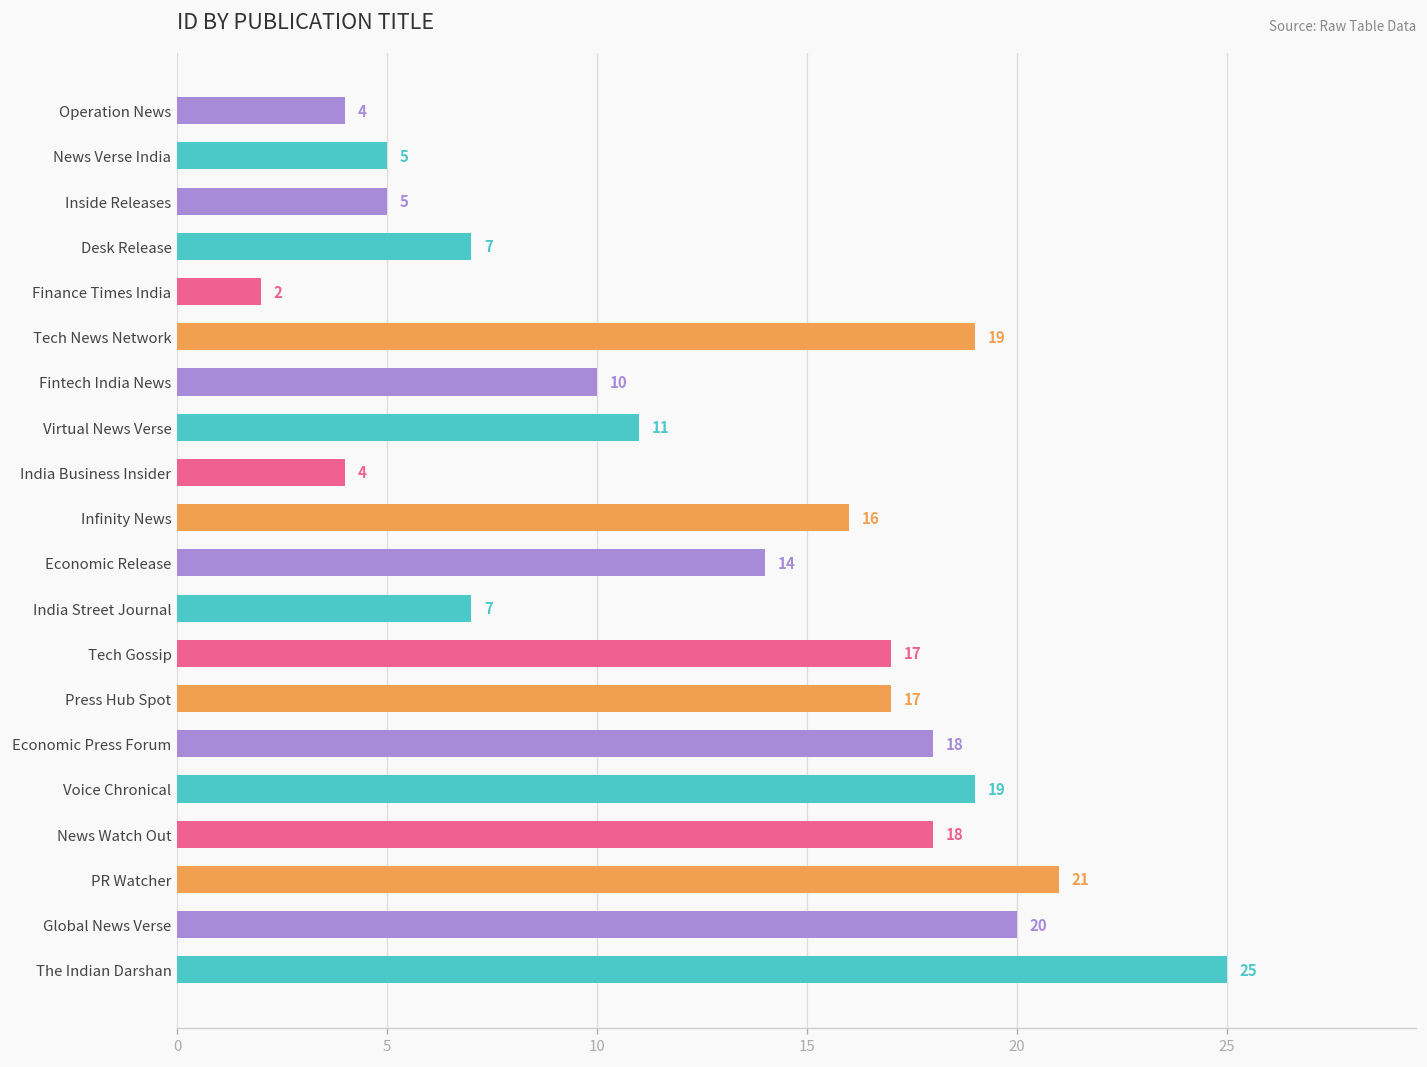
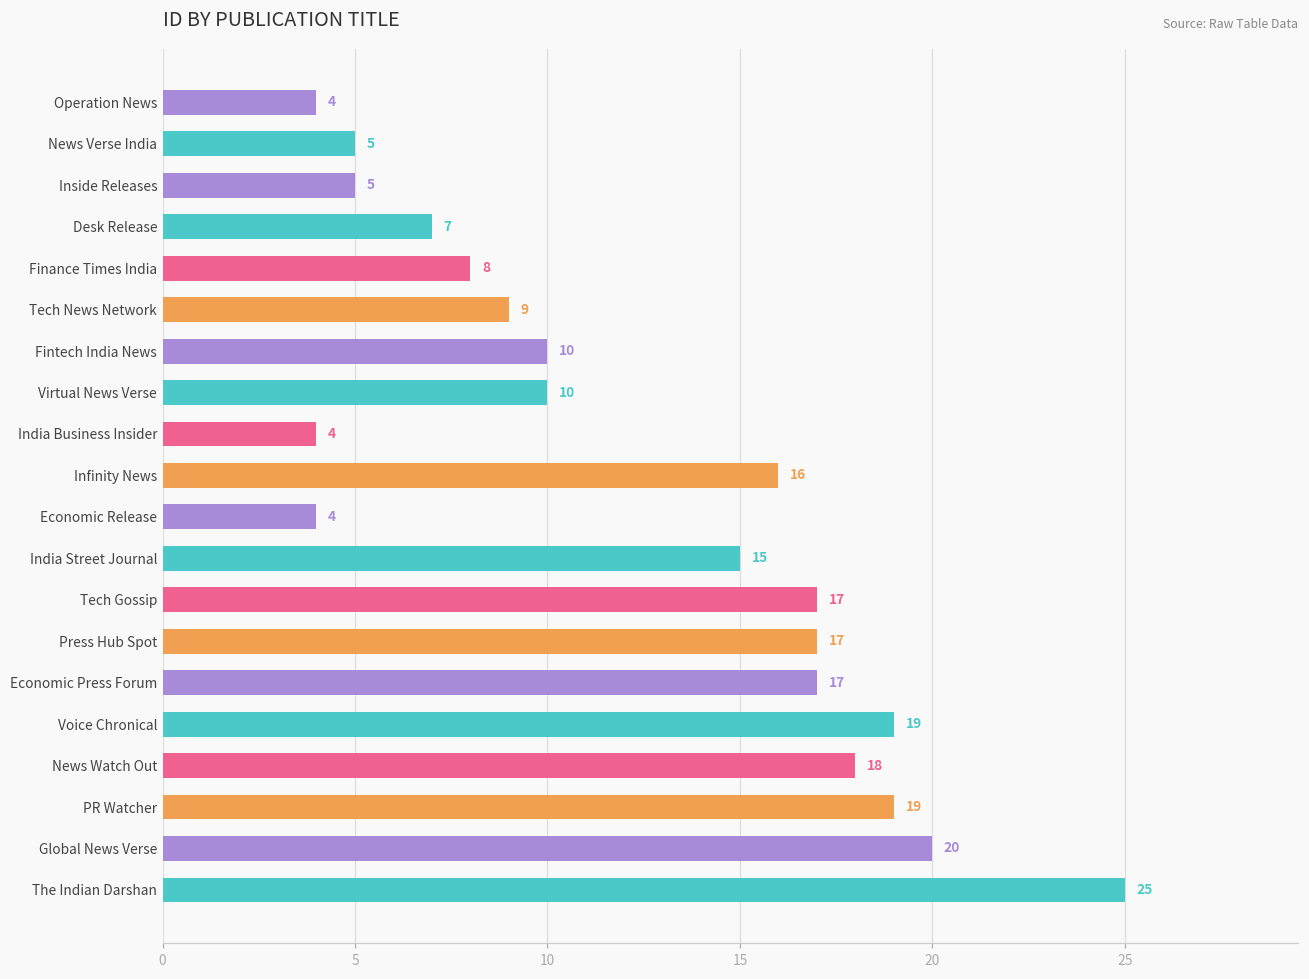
  {
    "Operation News": 4,
    "News Verse India": 5,
    "Inside Releases": 5,
    "Desk Release": 7,
-   "Finance Times India": 2,
-   "Tech News Network": 19,
+   "Finance Times India": 8,
+   "Tech News Network": 9,
    "Fintech India News": 10,
-   "Virtual News Verse": 11,
+   "Virtual News Verse": 10,
    "India Business Insider": 4,
    "Infinity News": 16,
-   "Economic Release": 14,
-   "India Street Journal": 7,
+   "Economic Release": 4,
+   "India Street Journal": 15,
    "Tech Gossip": 17,
    "Press Hub Spot": 17,
-   "Economic Press Forum": 18,
+   "Economic Press Forum": 17,
    "Voice Chronical": 19,
    "News Watch Out": 18,
-   "PR Watcher": 21,
+   "PR Watcher": 19,
    "Global News Verse": 20,
    "The Indian Darshan": 25
  }
